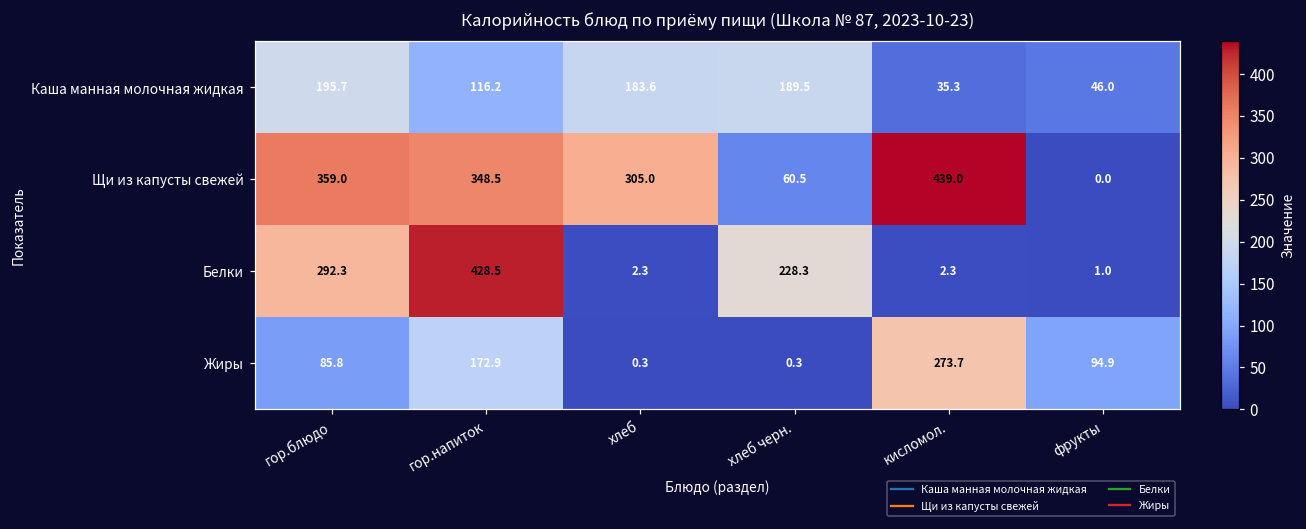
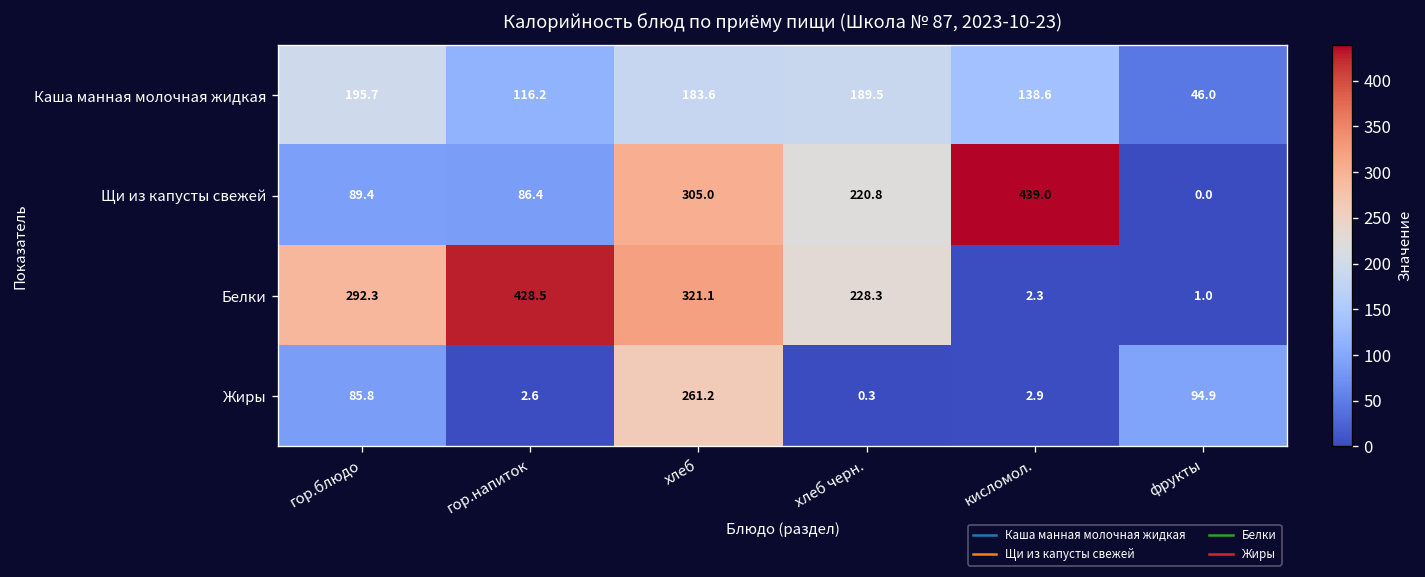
  {
    "Каша манная молочная жидкая": {
      "гор.блюдо": 195.7,
      "гор.напиток": 116.2,
      "хлеб": 183.6,
      "хлеб черн.": 189.5,
-     "кисломол.": 35.3,
+     "кисломол.": 138.6,
      "фрукты": 46.0
    },
    "Щи из капусты свежей": {
-     "гор.блюдо": 359.0,
-     "гор.напиток": 348.5,
+     "гор.блюдо": 89.4,
+     "гор.напиток": 86.4,
      "хлеб": 305.0,
-     "хлеб черн.": 60.5,
+     "хлеб черн.": 220.8,
      "кисломол.": 439.0,
      "фрукты": 0.0
    },
    "Белки": {
      "гор.блюдо": 292.3,
      "гор.напиток": 428.5,
-     "хлеб": 2.3,
+     "хлеб": 321.1,
      "хлеб черн.": 228.3,
      "кисломол.": 2.3,
      "фрукты": 1.0
    },
    "Жиры": {
      "гор.блюдо": 85.8,
-     "гор.напиток": 172.9,
-     "хлеб": 0.3,
+     "гор.напиток": 2.6,
+     "хлеб": 261.2,
      "хлеб черн.": 0.3,
-     "кисломол.": 273.7,
+     "кисломол.": 2.9,
      "фрукты": 94.9
    }
  }
